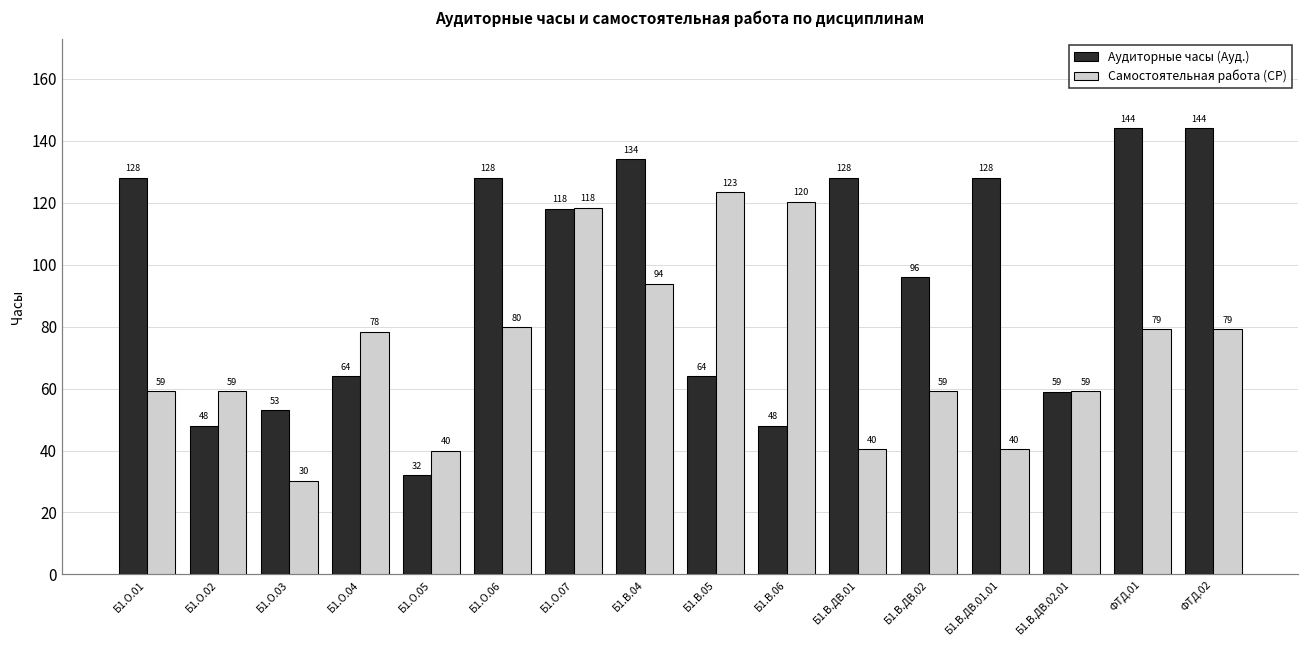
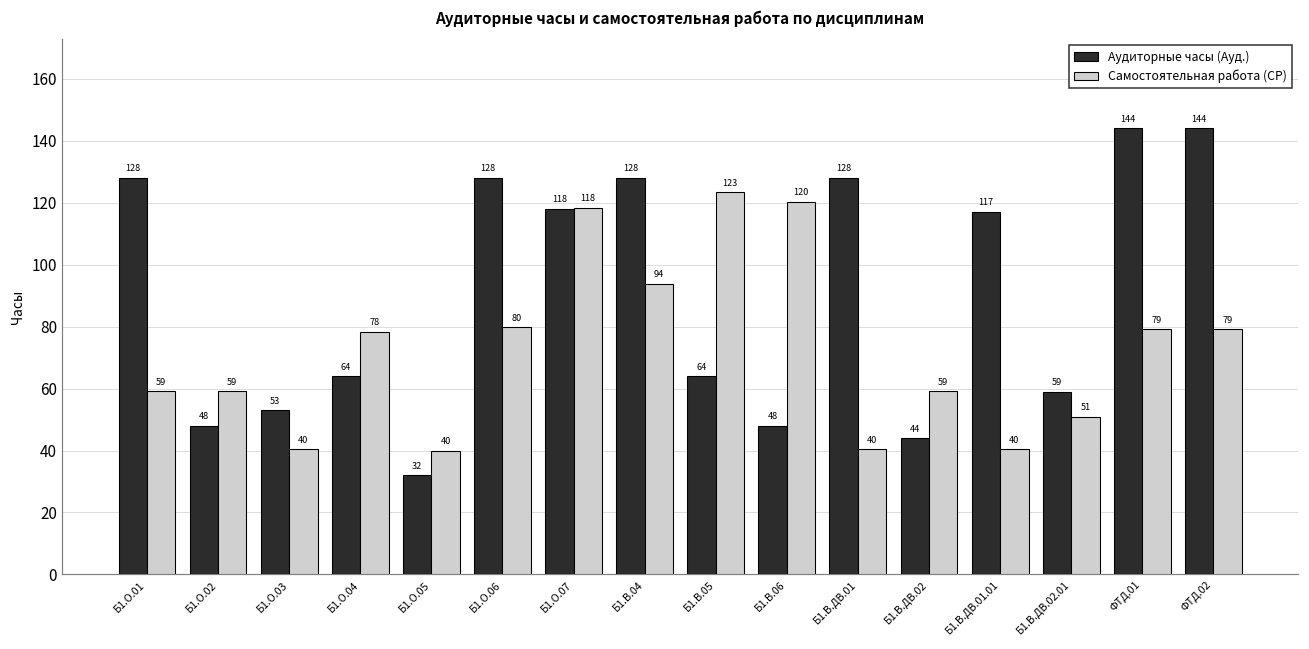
  {
    "Аудиторные часы (Ауд.)": {
      "Б1.О.01": 128,
      "Б1.О.02": 48,
      "Б1.О.03": 53,
      "Б1.О.04": 64,
      "Б1.О.05": 32,
      "Б1.О.06": 128,
      "Б1.О.07": 118,
-     "Б1.В.04": 134,
+     "Б1.В.04": 128,
      "Б1.В.05": 64,
      "Б1.В.06": 48,
      "Б1.В.ДВ.01": 128,
-     "Б1.В.ДВ.02": 96,
-     "Б1.В.ДВ.01.01": 128,
+     "Б1.В.ДВ.02": 44,
+     "Б1.В.ДВ.01.01": 117,
      "Б1.В.ДВ.02.01": 59,
      "ФТД.01": 144,
      "ФТД.02": 144
    },
    "Самостоятельная работа (СР)": {
      "Б1.О.01": 59,
      "Б1.О.02": 59,
-     "Б1.О.03": 30,
+     "Б1.О.03": 40,
      "Б1.О.04": 78,
      "Б1.О.05": 40,
      "Б1.О.06": 80,
      "Б1.О.07": 118,
      "Б1.В.04": 94,
      "Б1.В.05": 123,
      "Б1.В.06": 120,
      "Б1.В.ДВ.01": 40,
      "Б1.В.ДВ.02": 59,
      "Б1.В.ДВ.01.01": 40,
-     "Б1.В.ДВ.02.01": 59,
+     "Б1.В.ДВ.02.01": 51,
      "ФТД.01": 79,
      "ФТД.02": 79
    }
  }
